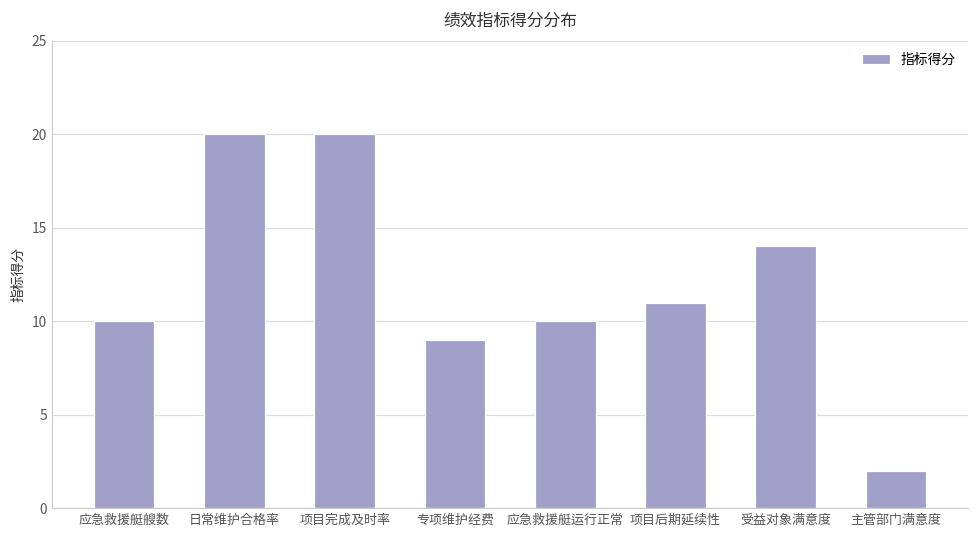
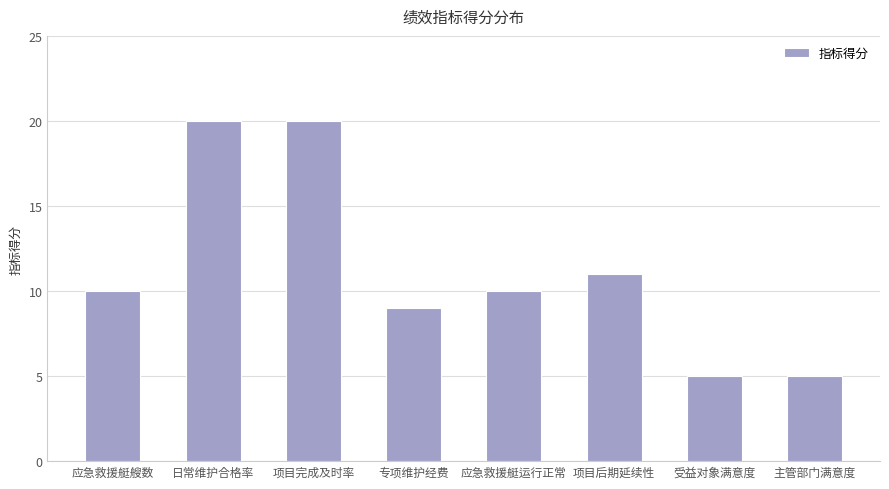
  {
    "应急救援艇艘数": 10,
    "日常维护合格率": 20,
    "项目完成及时率": 20,
    "专项维护经费": 9,
    "应急救援艇运行正常": 10,
    "项目后期延续性": 11,
-   "受益对象满意度": 14,
-   "主管部门满意度": 2
+   "受益对象满意度": 5,
+   "主管部门满意度": 5
  }
